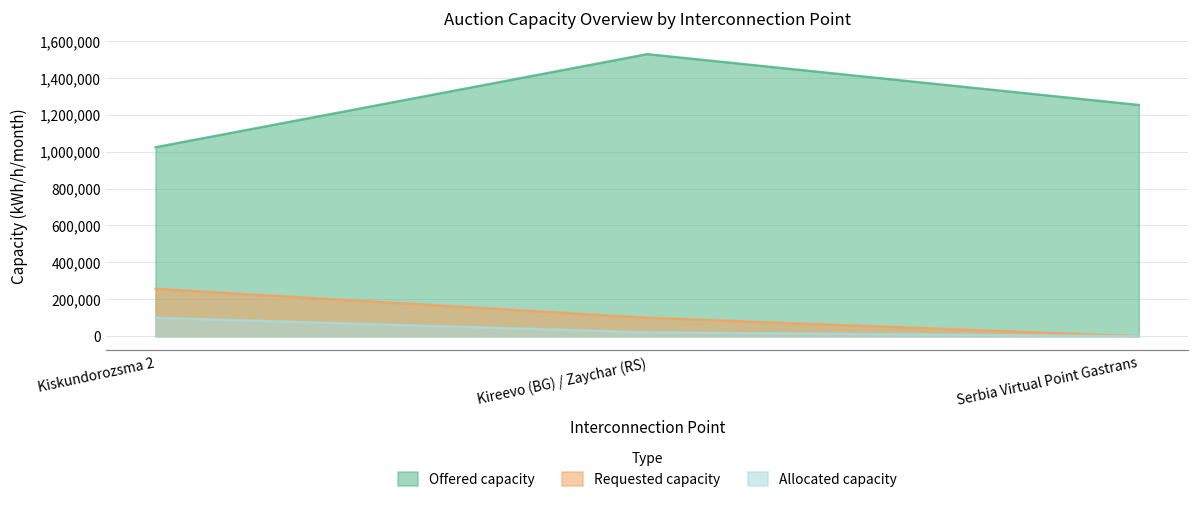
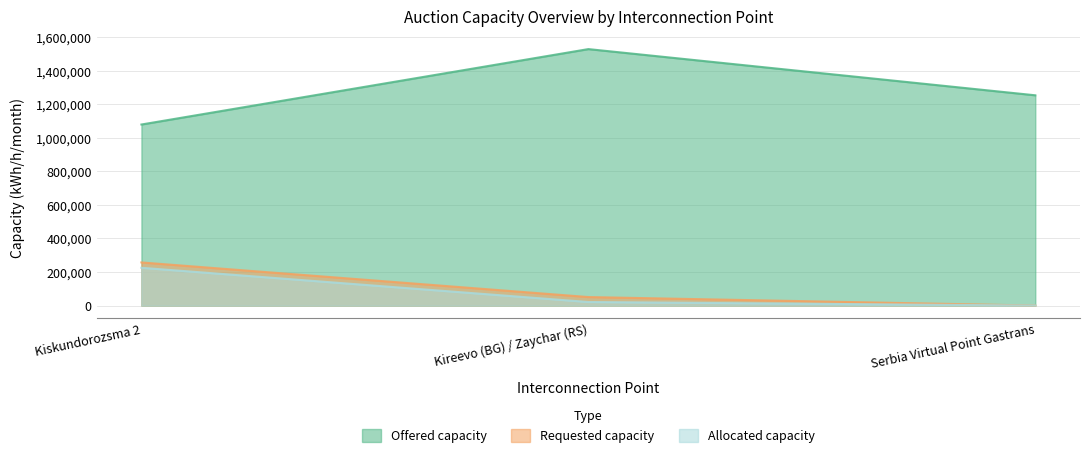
  {
    "Offered capacity": {
-     "Kiskundorozsma 2": "1,020,000",
+     "Kiskundorozsma 2": "1,080,000",
      "Kireevo (BG) / Zaychar (RS)": "1,530,000",
      "Serbia Virtual Point Gastrans": "1,250,000"
    },
    "Requested capacity": {
      "Kiskundorozsma 2": "260,000",
-     "Kireevo (BG) / Zaychar (RS)": "100,000"
+     "Kireevo (BG) / Zaychar (RS)": "50,000"
    },
    "Allocated capacity": {
-     "Kiskundorozsma 2": "100,000",
+     "Kiskundorozsma 2": "230,000",
      "Kireevo (BG) / Zaychar (RS)": "20,000"
    }
  }
